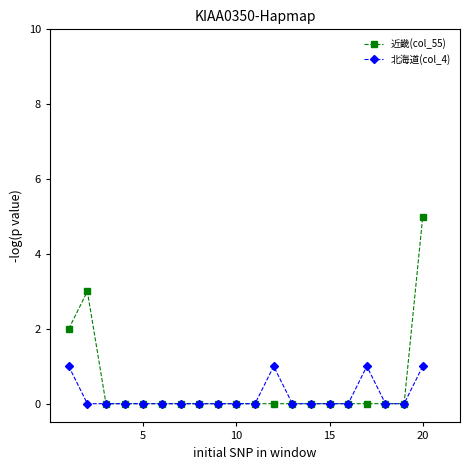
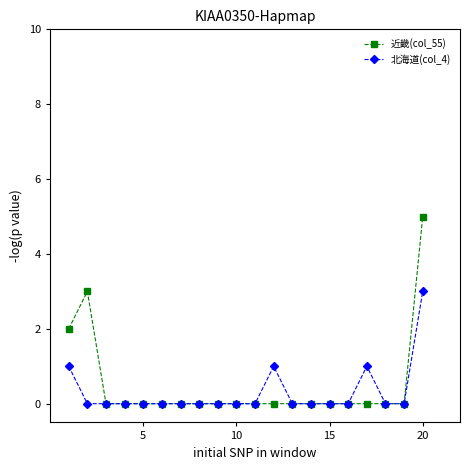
  {
    "近畿(col_55)": {
      "20": 5
    },
    "北海道(col_4)": {
-     "20": 1
+     "20": 3
    }
  }
